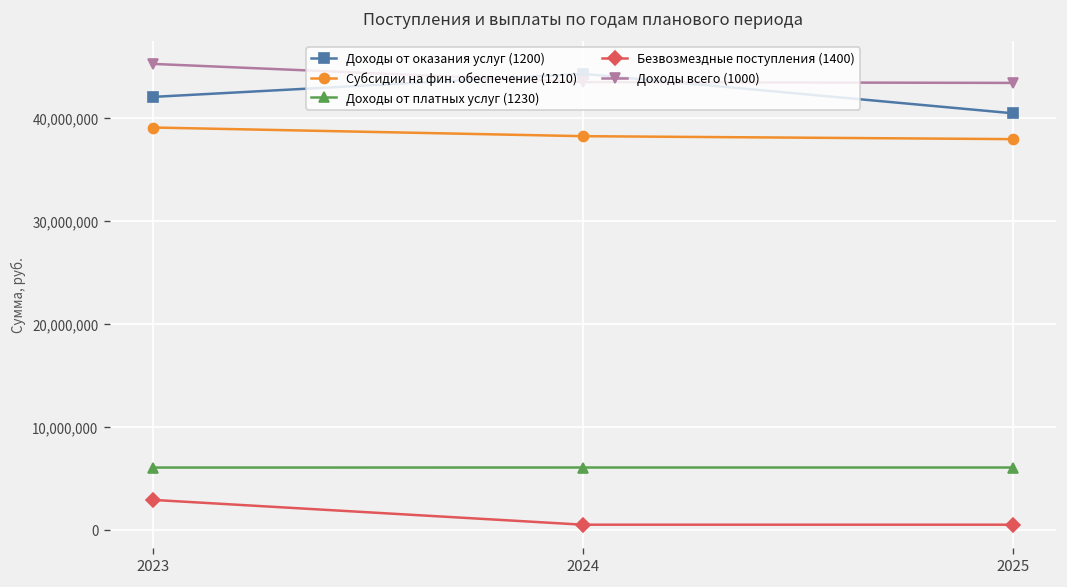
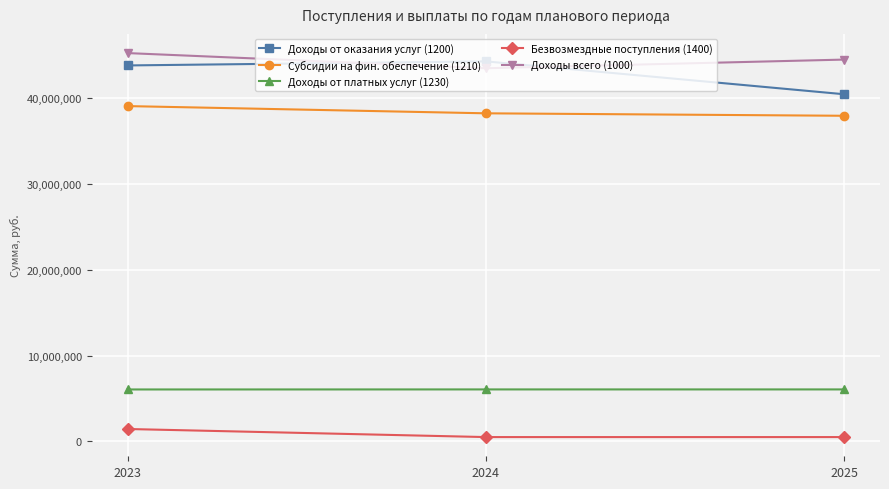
  {
    "Доходы от оказания услуг (1200)": {
-     "2023": "42,000,000",
+     "2023": "44,000,000",
      "2025": "40,000,000"
    },
    "Субсидии на фин. обеспечение (1210)": {
      "2023": "39,000,000",
      "2024": "38,000,000",
      "2025": "38,000,000"
    },
    "Доходы от платных услуг (1230)": {
      "2023": "6,000,000",
      "2024": "6,000,000",
      "2025": "6,000,000"
    },
    "Безвозмездные поступления (1400)": {
-     "2023": "3,000,000",
+     "2023": "1,000,000",
      "2024": "0",
      "2025": "0"
    },
    "Доходы всего (1000)": {
      "2023": "45,000,000",
-     "2025": "43,000,000"
+     "2025": "44,000,000"
    }
  }
